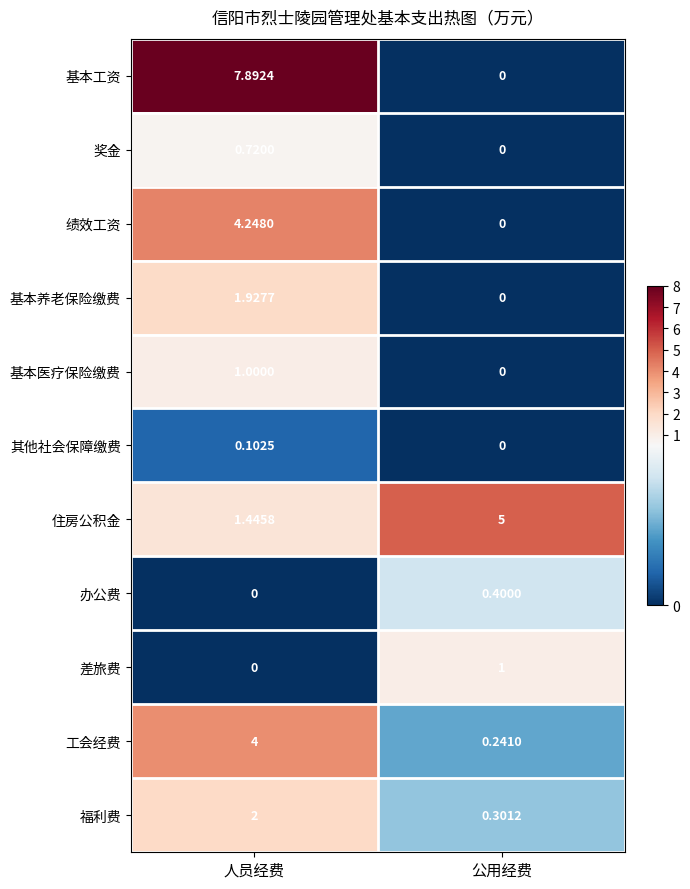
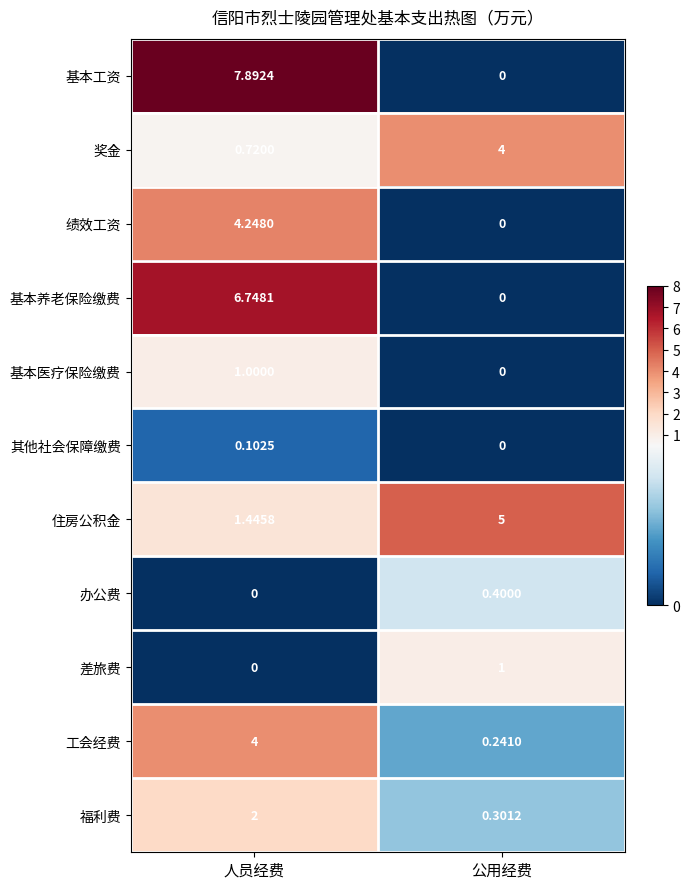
  {
    "基本工资": {
      "人员经费": 7.8924,
      "公用经费": 0
    },
    "奖金": {
-     "公用经费": 0
+     "公用经费": 4
    },
    "绩效工资": {
      "人员经费": 4.2480,
      "公用经费": 0
    },
    "基本养老保险缴费": {
-     "人员经费": 1.9277,
+     "人员经费": 6.7481,
      "公用经费": 0
    },
    "基本医疗保险缴费": {
      "公用经费": 0
    },
    "其他社会保障缴费": {
      "人员经费": 0.1025,
      "公用经费": 0
    },
    "住房公积金": {
      "公用经费": 5
    },
    "办公费": {
      "人员经费": 0
    },
    "差旅费": {
      "人员经费": 0
    },
    "工会经费": {
      "人员经费": 4,
      "公用经费": 0.2410
    },
    "福利费": {
      "人员经费": 2,
      "公用经费": 0.3012
    }
  }
